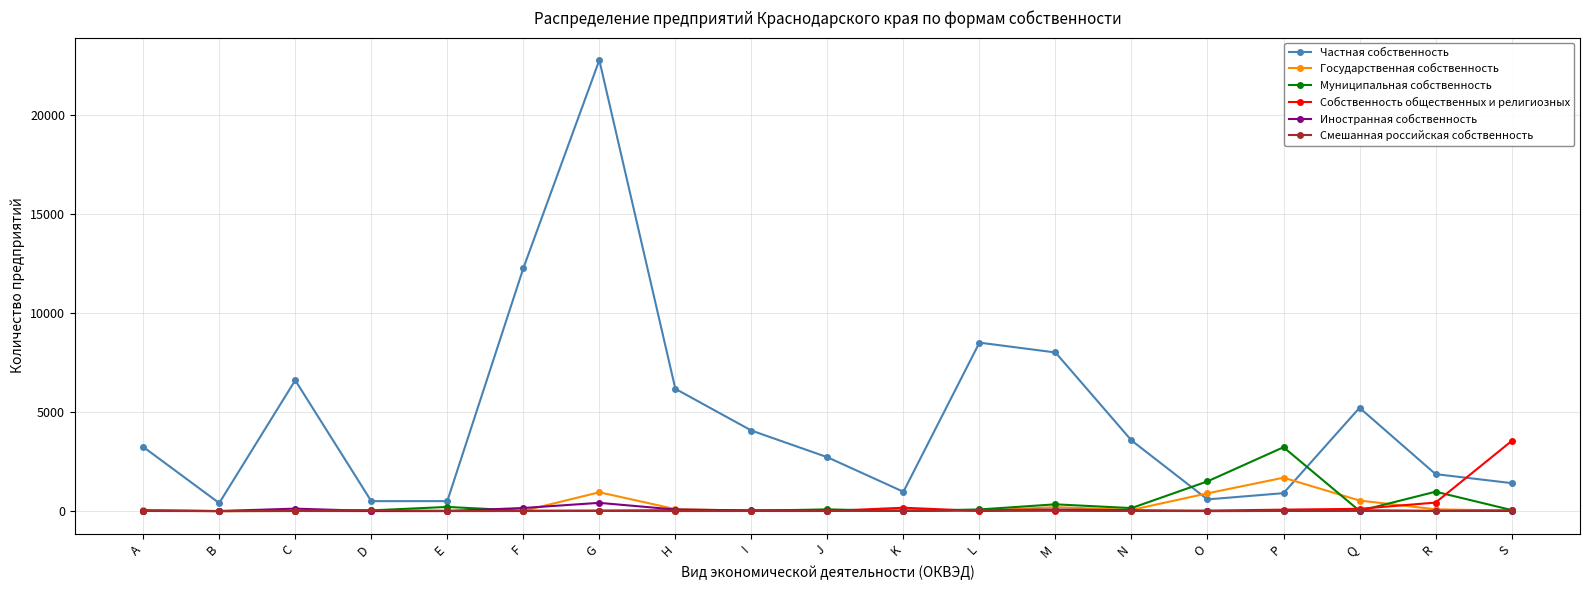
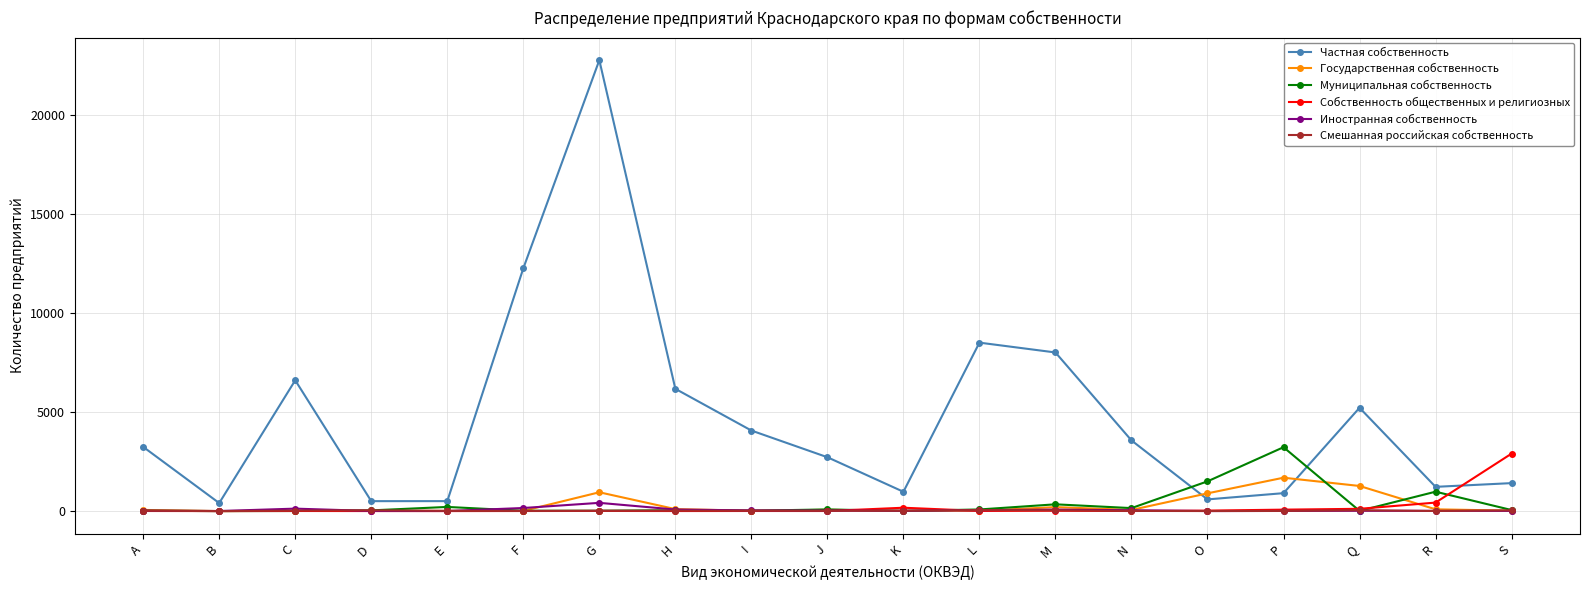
  {
    "Частная собственность": {
      "A": 3200,
      "B": 400,
      "C": 6600,
      "D": 500,
      "E": 500,
      "F": 12300,
      "G": 22800,
      "H": 6200,
      "I": 4100,
      "J": 2700,
      "K": 1000,
      "L": 8500,
      "M": 8000,
      "N": 3600,
      "O": 600,
      "P": 900,
      "Q": 5200,
-     "R": 1900,
+     "R": 1200,
      "S": 1400
    },
    "Государственная собственность": {
      "G": 900,
      "O": 900,
      "P": 1700,
-     "Q": 500
+     "Q": 1300
    },
    "Муниципальная собственность": {
      "E": 200,
      "M": 300,
      "O": 1500,
      "P": 3200,
      "R": 1000
    },
    "Собственность общественных и религиозных": {
      "K": 200,
      "R": 400,
-     "S": 3500
+     "S": 2900
    },
    "Иностранная собственность": {
      "F": 200,
      "G": 400
    }
  }
